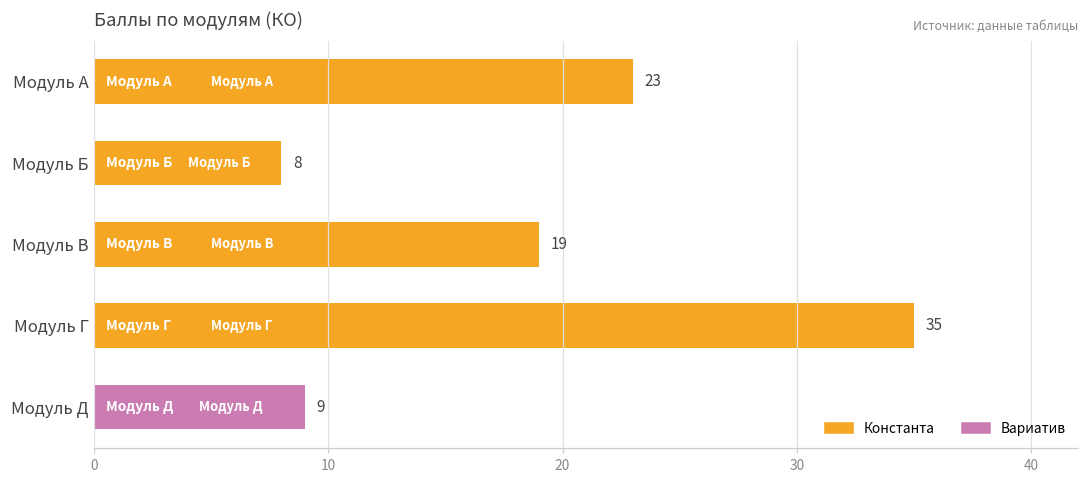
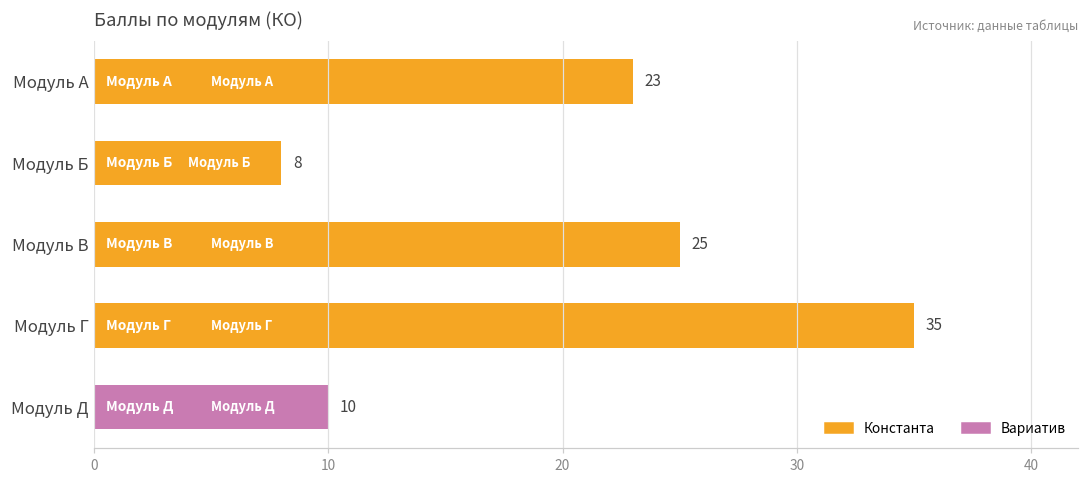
  {
    "Модуль А": 23,
    "Модуль Б": 8,
-   "Модуль В": 19,
+   "Модуль В": 25,
    "Модуль Г": 35,
-   "Модуль Д": 9
+   "Модуль Д": 10
  }
